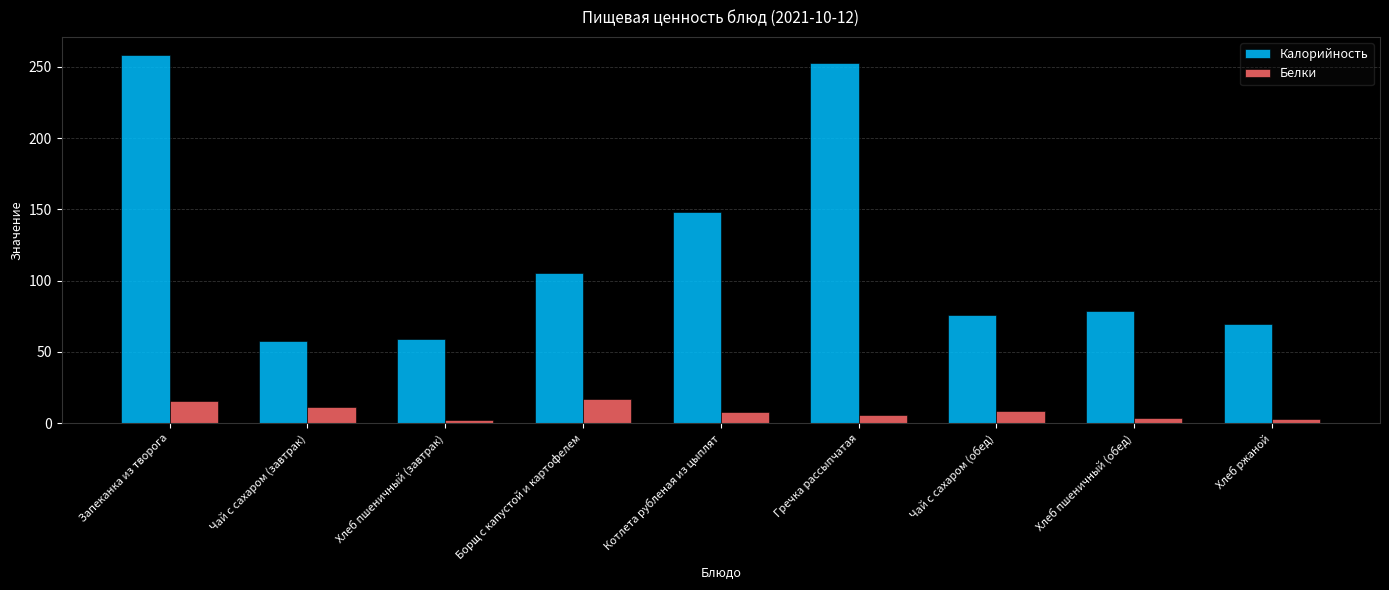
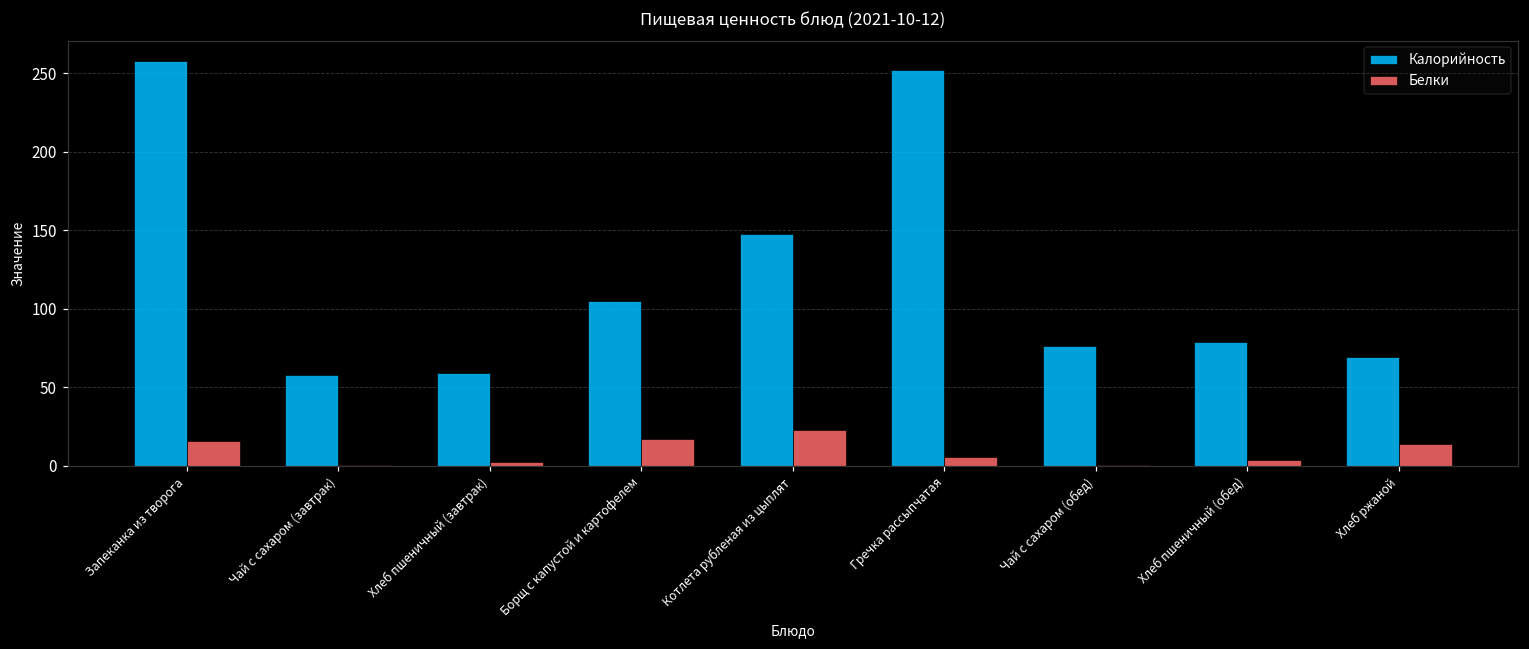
  {
    "Калорийность": {
      "Запеканка из творога": 258,
      "Чай с сахаром (завтрак)": 58,
      "Хлеб пшеничный (завтрак)": 59,
      "Борщ с капустой и картофелем": 105,
      "Котлета рубленая из цыплят": 148,
      "Гречка рассыпчатая": 252,
      "Чай с сахаром (обед)": 76,
      "Хлеб пшеничный (обед)": 79,
      "Хлеб ржаной": 69
    },
    "Белки": {
      "Запеканка из творога": 16,
-     "Чай с сахаром (завтрак)": 12,
+     "Чай с сахаром (завтрак)": 0,
      "Хлеб пшеничный (завтрак)": 3,
      "Борщ с капустой и картофелем": 17,
-     "Котлета рубленая из цыплят": 8,
+     "Котлета рубленая из цыплят": 23,
      "Гречка рассыпчатая": 6,
-     "Чай с сахаром (обед)": 9,
+     "Чай с сахаром (обед)": 0,
      "Хлеб пшеничный (обед)": 3,
-     "Хлеб ржаной": 3
+     "Хлеб ржаной": 14
    }
  }
